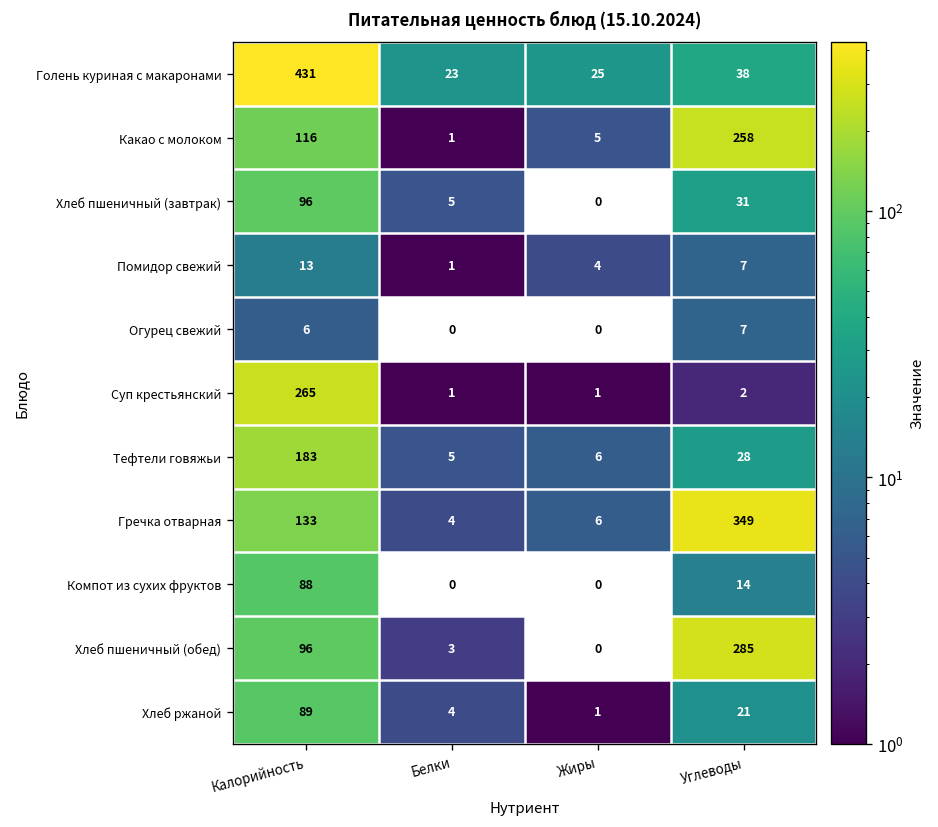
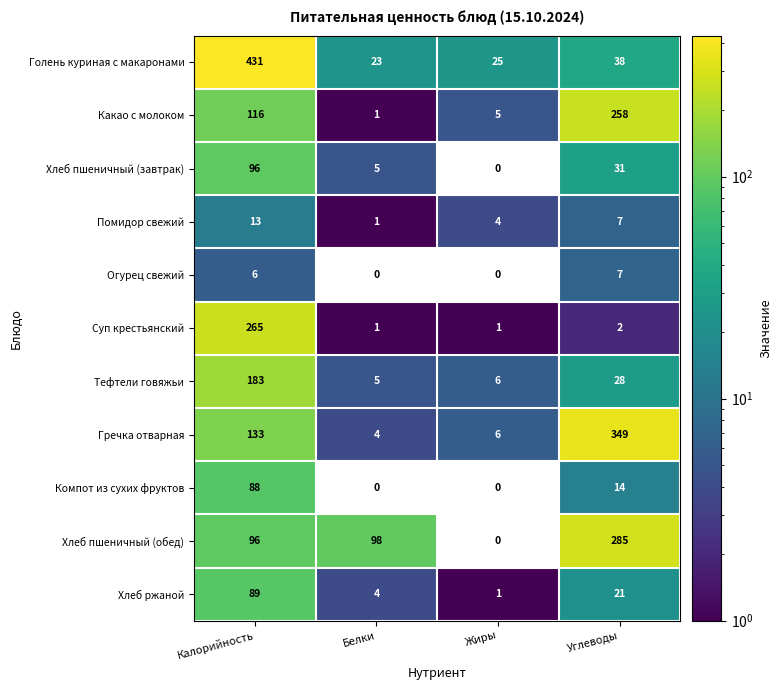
  {
    "Голень куриная с макаронами": {
      "Калорийность": 431,
      "Белки": 23,
      "Жиры": 25,
      "Углеводы": 38
    },
    "Какао с молоком": {
      "Калорийность": 116,
      "Белки": 1,
      "Жиры": 5,
      "Углеводы": 258
    },
    "Хлеб пшеничный (завтрак)": {
      "Калорийность": 96,
      "Белки": 5,
      "Жиры": 0,
      "Углеводы": 31
    },
    "Помидор свежий": {
      "Калорийность": 13,
      "Белки": 1,
      "Жиры": 4,
      "Углеводы": 7
    },
    "Огурец свежий": {
      "Калорийность": 6,
      "Белки": 0,
      "Жиры": 0,
      "Углеводы": 7
    },
    "Суп крестьянский": {
      "Калорийность": 265,
      "Белки": 1,
      "Жиры": 1,
      "Углеводы": 2
    },
    "Тефтели говяжьи": {
      "Калорийность": 183,
      "Белки": 5,
      "Жиры": 6,
      "Углеводы": 28
    },
    "Гречка отварная": {
      "Калорийность": 133,
      "Белки": 4,
      "Жиры": 6,
      "Углеводы": 349
    },
    "Компот из сухих фруктов": {
      "Калорийность": 88,
      "Белки": 0,
      "Жиры": 0,
      "Углеводы": 14
    },
    "Хлеб пшеничный (обед)": {
      "Калорийность": 96,
-     "Белки": 3,
+     "Белки": 98,
      "Жиры": 0,
      "Углеводы": 285
    },
    "Хлеб ржаной": {
      "Калорийность": 89,
      "Белки": 4,
      "Жиры": 1,
      "Углеводы": 21
    }
  }
